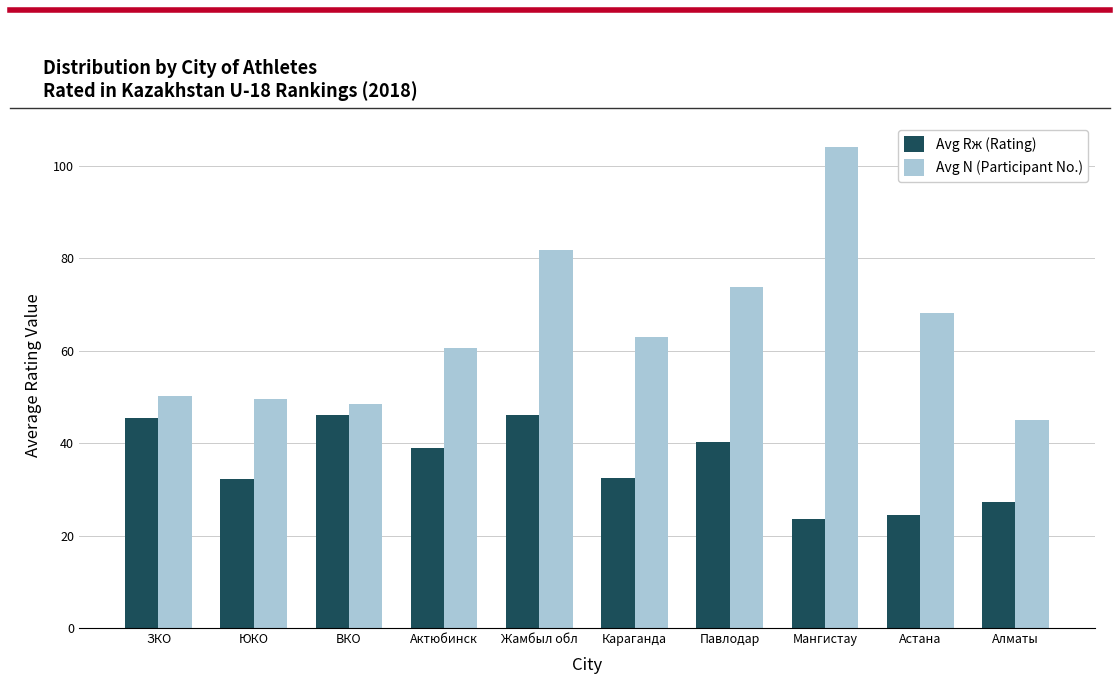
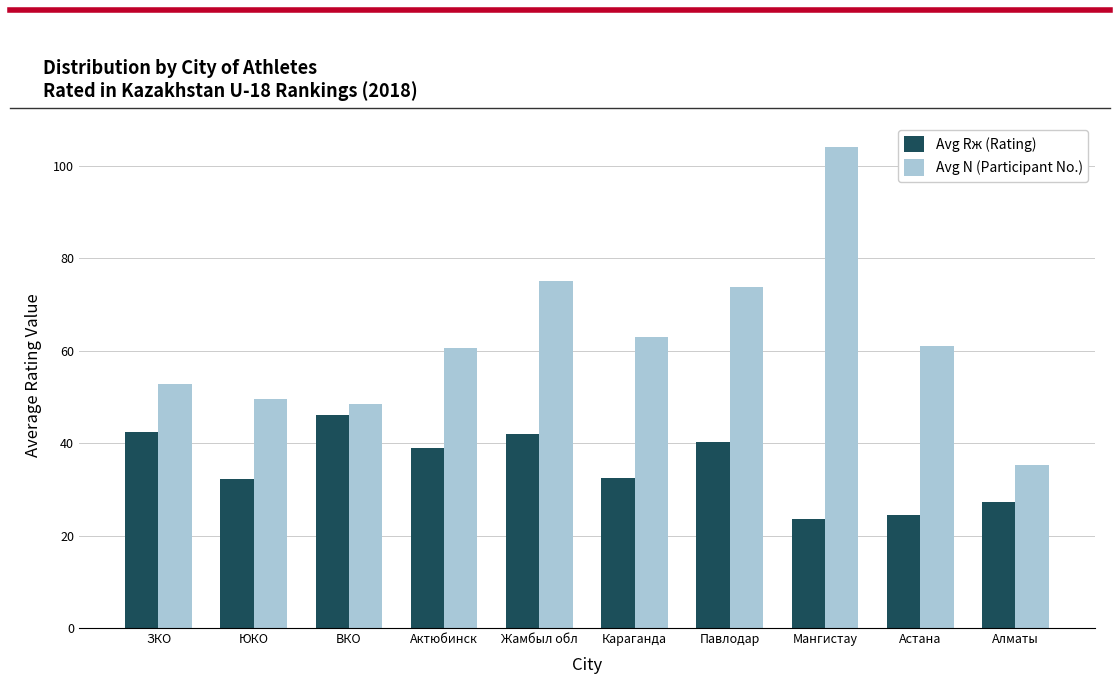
  {
    "Avg Rж (Rating)": {
-     "ЗКО": 46,
+     "ЗКО": 42,
      "ЮКО": 32,
      "ВКО": 46,
      "Актюбинск": 39,
-     "Жамбыл обл": 46,
+     "Жамбыл обл": 42,
      "Караганда": 33,
      "Павлодар": 40,
      "Мангистау": 24,
      "Астана": 24,
      "Алматы": 27
    },
    "Avg N (Participant No.)": {
-     "ЗКО": 50,
+     "ЗКО": 53,
      "ЮКО": 50,
      "ВКО": 49,
      "Актюбинск": 61,
-     "Жамбыл обл": 82,
+     "Жамбыл обл": 75,
      "Караганда": 63,
      "Павлодар": 74,
      "Мангистау": 104,
-     "Астана": 68,
-     "Алматы": 45
+     "Астана": 61,
+     "Алматы": 35
    }
  }
